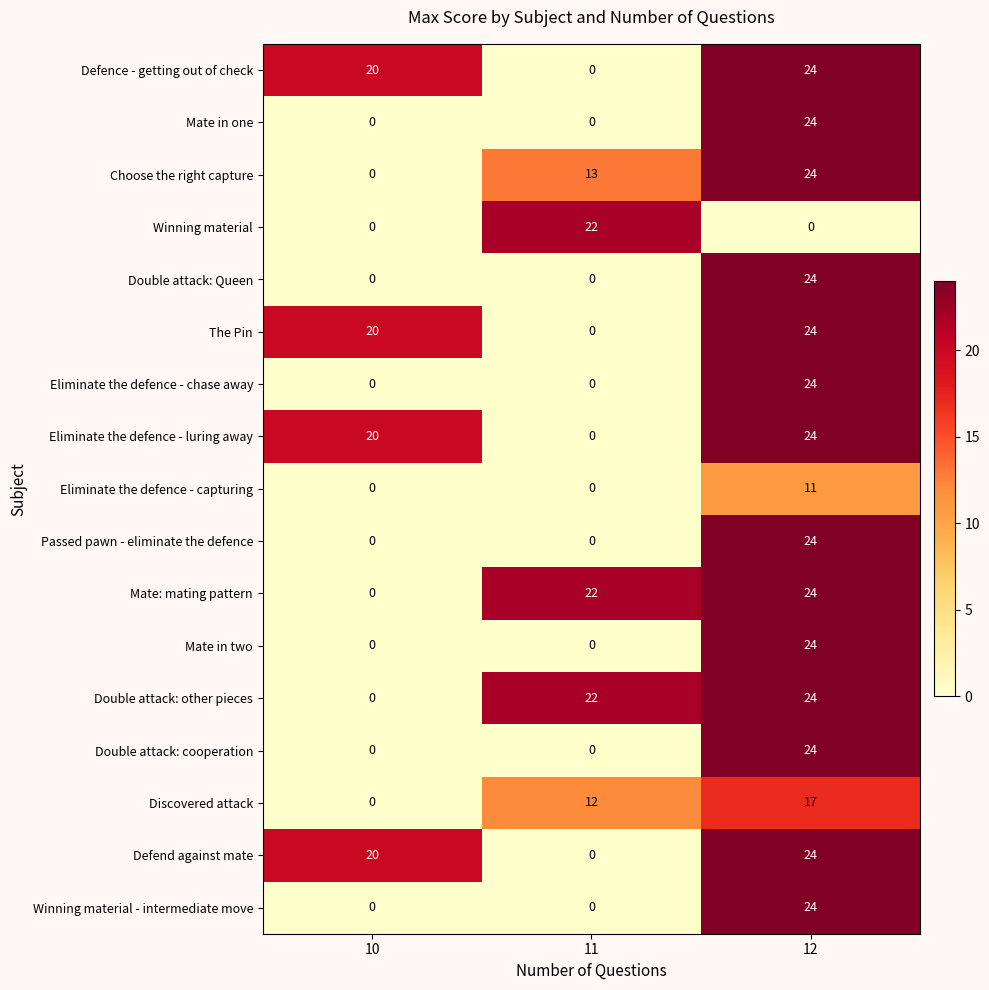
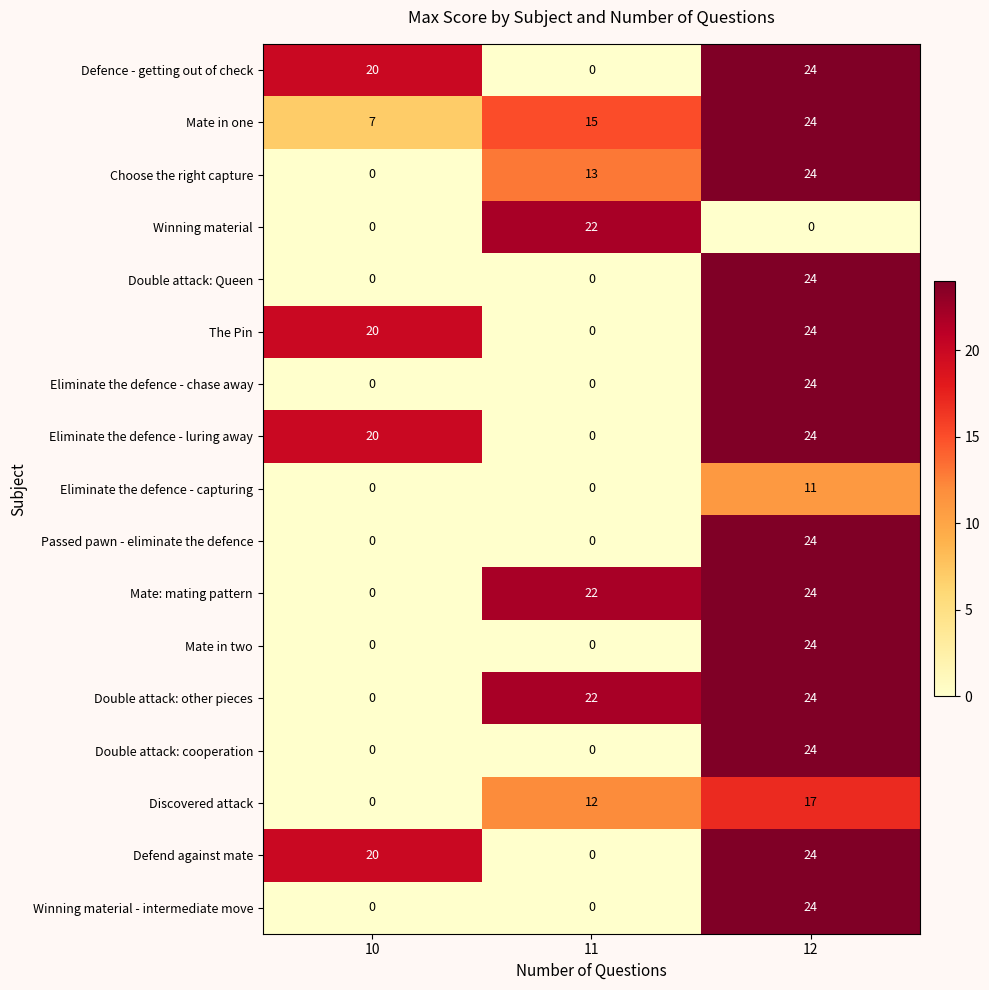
  {
    "Defence - getting out of check": {
      "10": 20,
      "11": 0,
      "12": 24
    },
    "Mate in one": {
-     "10": 0,
-     "11": 0,
+     "10": 7,
+     "11": 15,
      "12": 24
    },
    "Choose the right capture": {
      "10": 0,
      "11": 13,
      "12": 24
    },
    "Winning material": {
      "10": 0,
      "11": 22,
      "12": 0
    },
    "Double attack: Queen": {
      "10": 0,
      "11": 0,
      "12": 24
    },
    "The Pin": {
      "10": 20,
      "11": 0,
      "12": 24
    },
    "Eliminate the defence - chase away": {
      "10": 0,
      "11": 0,
      "12": 24
    },
    "Eliminate the defence - luring away": {
      "10": 20,
      "11": 0,
      "12": 24
    },
    "Eliminate the defence - capturing": {
      "10": 0,
      "11": 0,
      "12": 11
    },
    "Passed pawn - eliminate the defence": {
      "10": 0,
      "11": 0,
      "12": 24
    },
    "Mate: mating pattern": {
      "10": 0,
      "11": 22,
      "12": 24
    },
    "Mate in two": {
      "10": 0,
      "11": 0,
      "12": 24
    },
    "Double attack: other pieces": {
      "10": 0,
      "11": 22,
      "12": 24
    },
    "Double attack: cooperation": {
      "10": 0,
      "11": 0,
      "12": 24
    },
    "Discovered attack": {
      "10": 0,
      "11": 12,
      "12": 17
    },
    "Defend against mate": {
      "10": 20,
      "11": 0,
      "12": 24
    },
    "Winning material - intermediate move": {
      "10": 0,
      "11": 0,
      "12": 24
    }
  }
